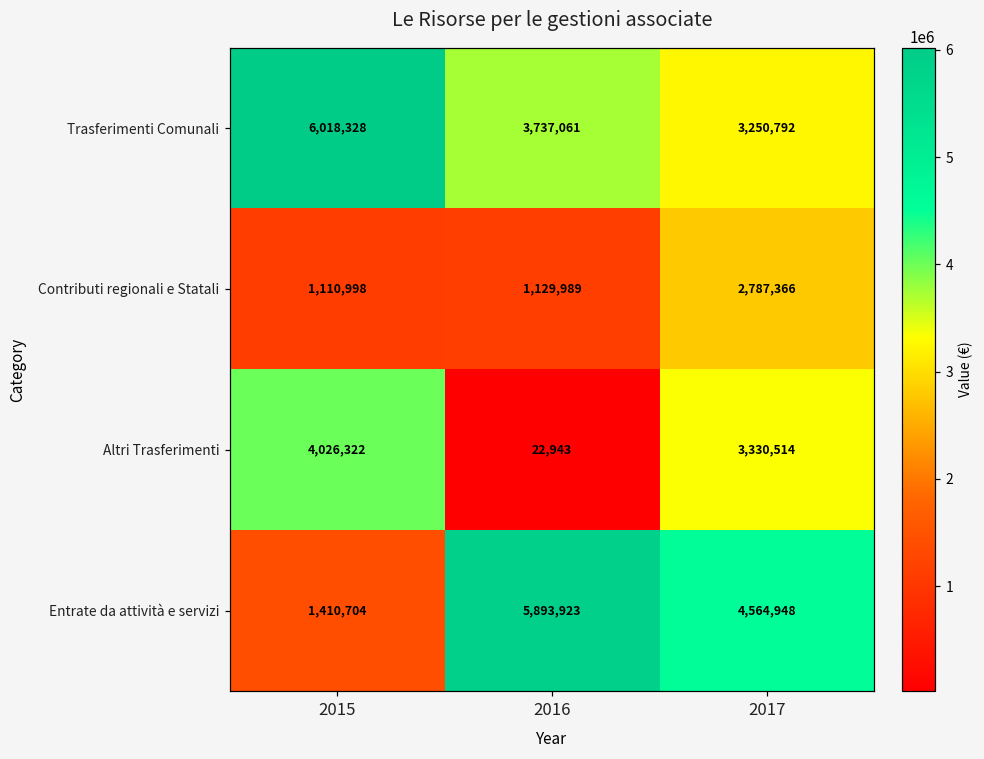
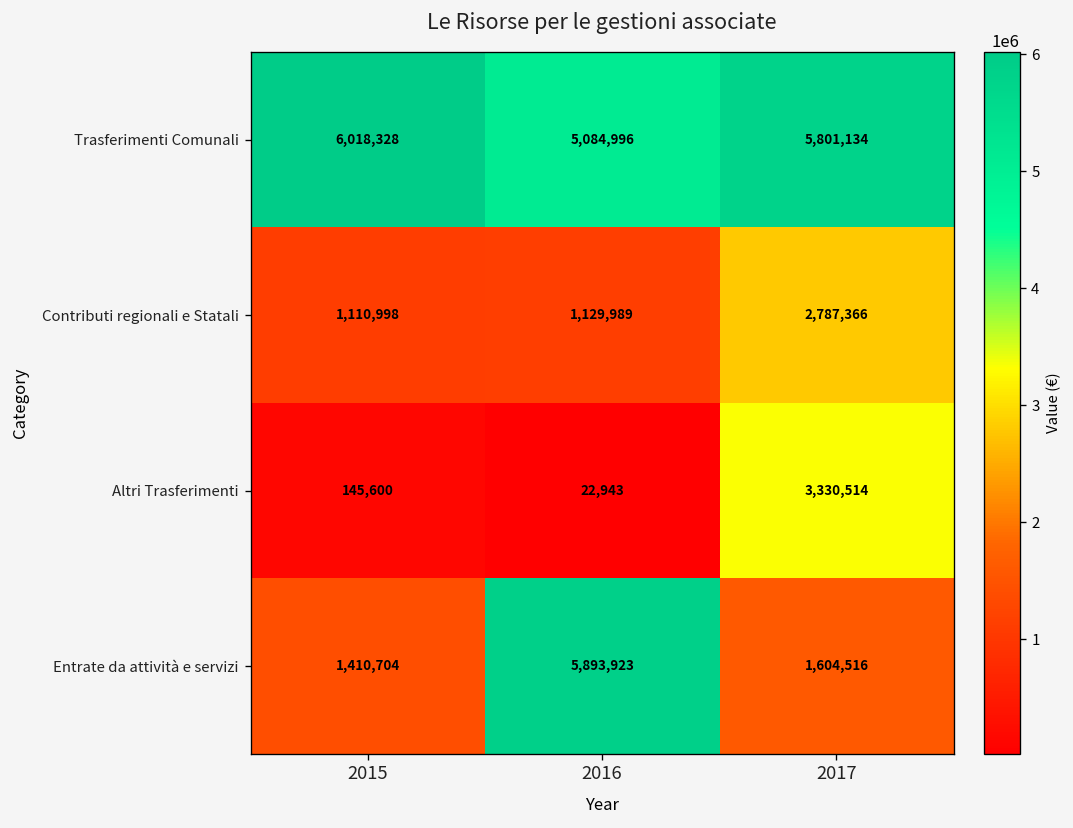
  {
    "Trasferimenti Comunali": {
      "2015": "6,018,328",
-     "2016": "3,737,061",
-     "2017": "3,250,792"
+     "2016": "5,084,996",
+     "2017": "5,801,134"
    },
    "Contributi regionali e Statali": {
      "2015": "1,110,998",
      "2016": "1,129,989",
      "2017": "2,787,366"
    },
    "Altri Trasferimenti": {
-     "2015": "4,026,322",
+     "2015": "145,600",
      "2016": "22,943",
      "2017": "3,330,514"
    },
    "Entrate da attività e servizi": {
      "2015": "1,410,704",
      "2016": "5,893,923",
-     "2017": "4,564,948"
+     "2017": "1,604,516"
    }
  }
